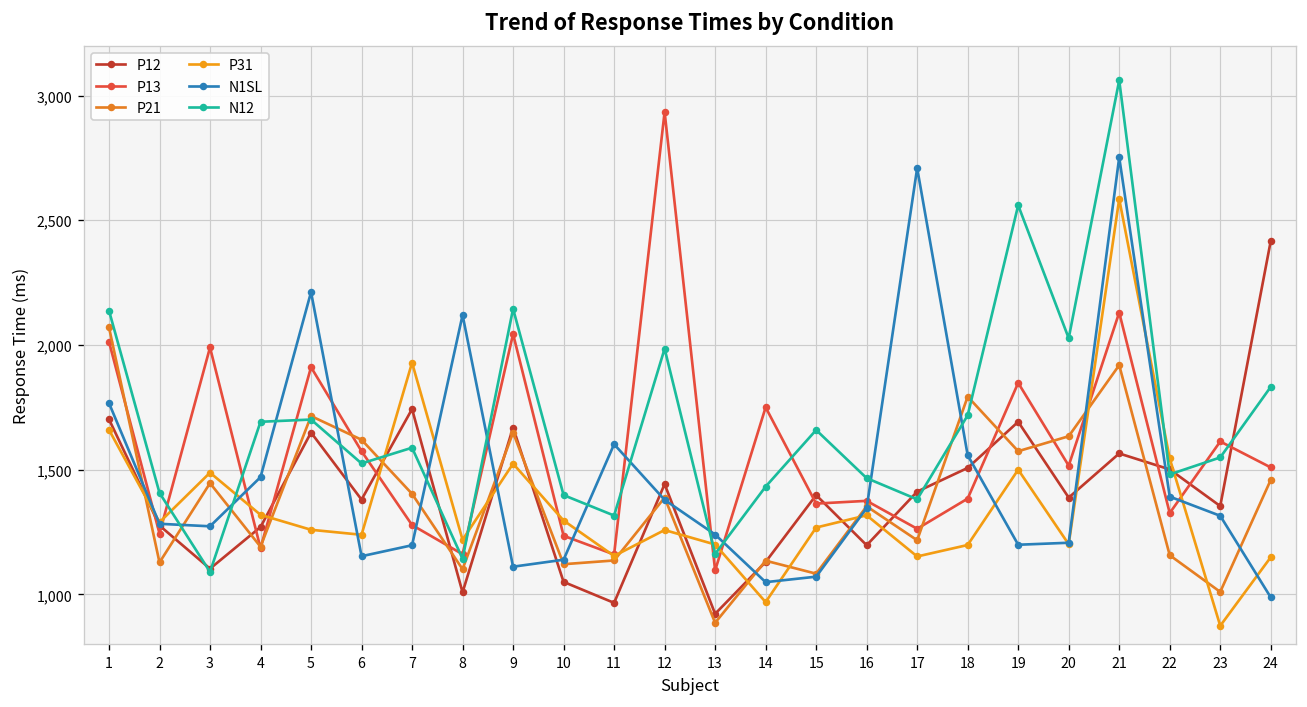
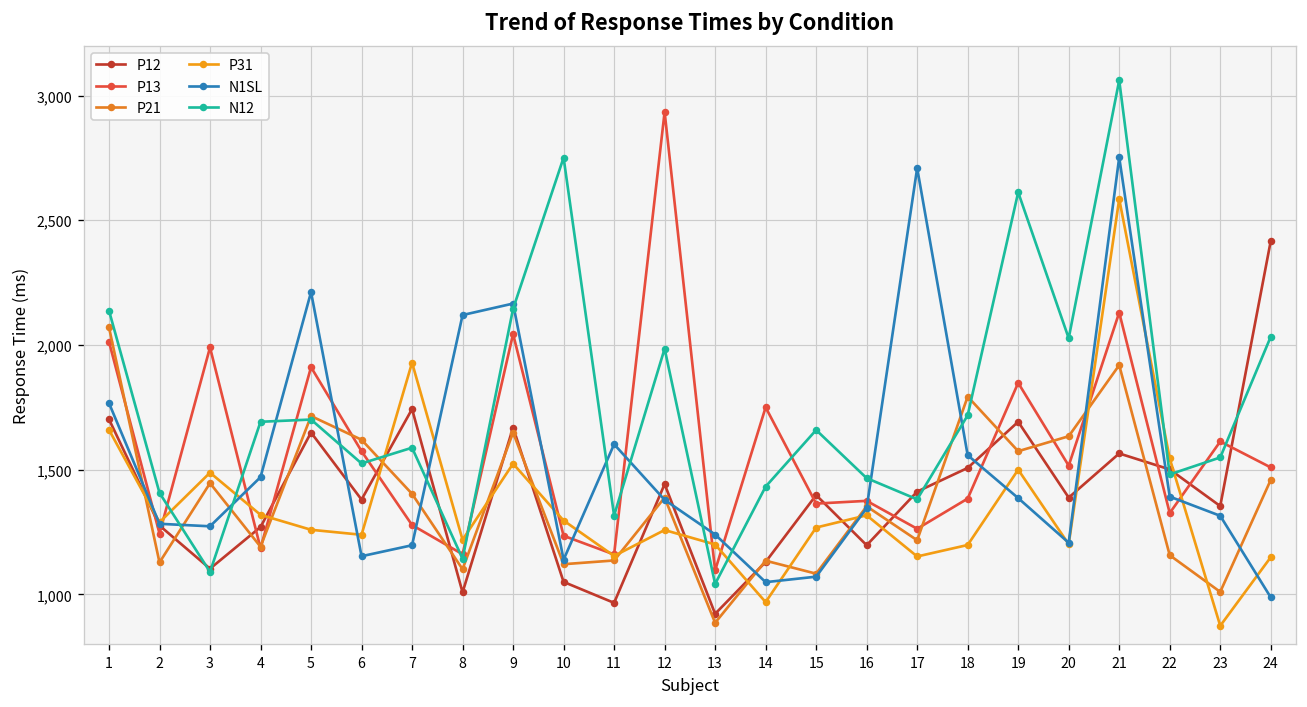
  {
    "N1SL": {
      "1": "1,770",
      "3": "1,270",
      "4": "1,470",
      "5": "2,210",
      "6": "1,150",
      "7": "1,200",
      "8": "2,120",
-     "9": "1,110",
+     "9": "2,170",
      "10": "1,140",
      "11": "1,600",
      "13": "1,240",
      "14": "1,050",
      "17": "2,710",
      "18": "1,560",
-     "19": "1,200",
+     "19": "1,390",
      "21": "2,750",
      "22": "1,390",
      "23": "1,320",
      "24": "990"
    },
    "N12": {
      "1": "2,140",
      "2": "1,410",
      "3": "1,090",
      "4": "1,690",
      "5": "1,700",
      "6": "1,530",
      "7": "1,590",
      "8": "1,140",
      "9": "2,150",
-     "10": "1,400",
+     "10": "2,750",
      "11": "1,320",
      "12": "1,990",
-     "13": "1,160",
+     "13": "1,040",
      "14": "1,430",
      "15": "1,660",
      "16": "1,470",
      "17": "1,380",
      "18": "1,720",
-     "19": "2,560",
+     "19": "2,610",
      "20": "2,030",
      "21": "3,060",
      "22": "1,480",
      "23": "1,550",
-     "24": "1,830"
+     "24": "2,030"
    }
  }
